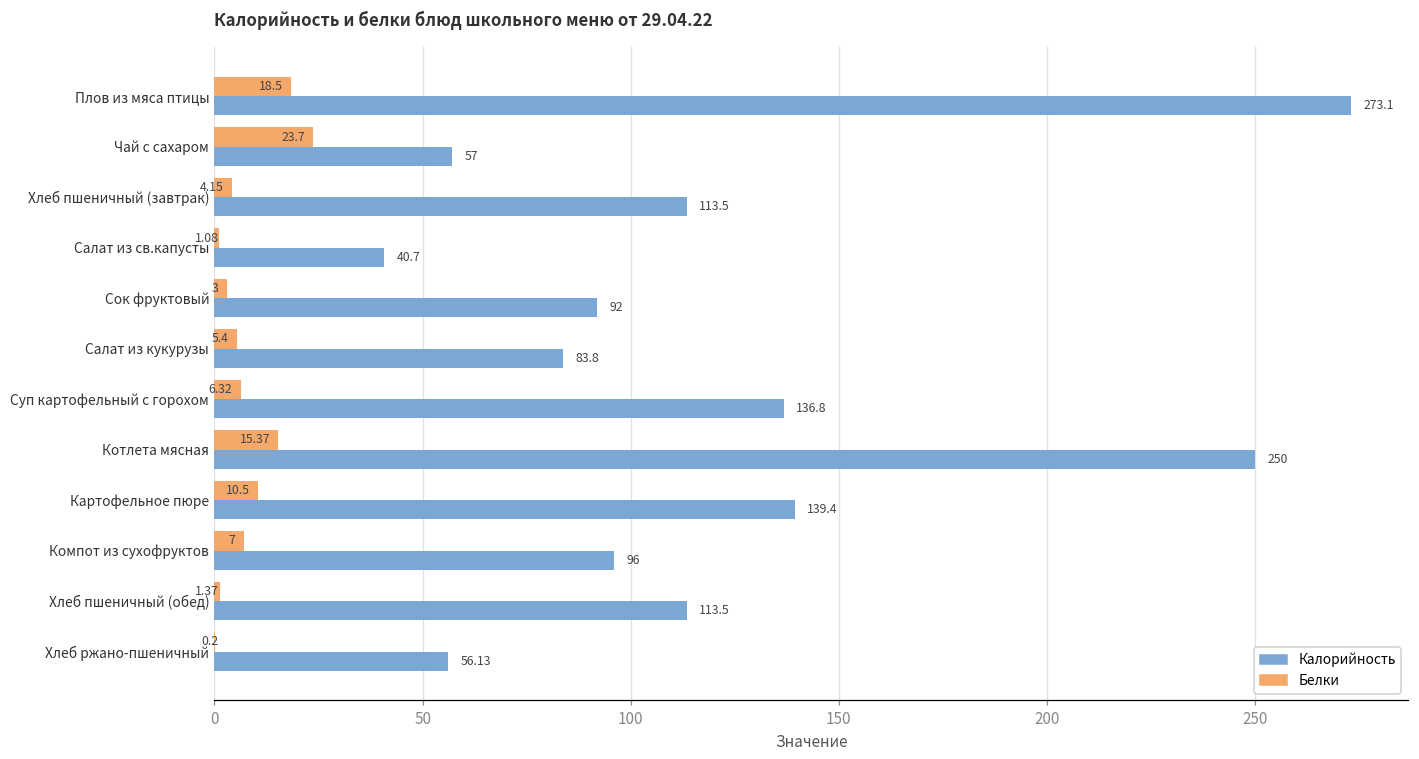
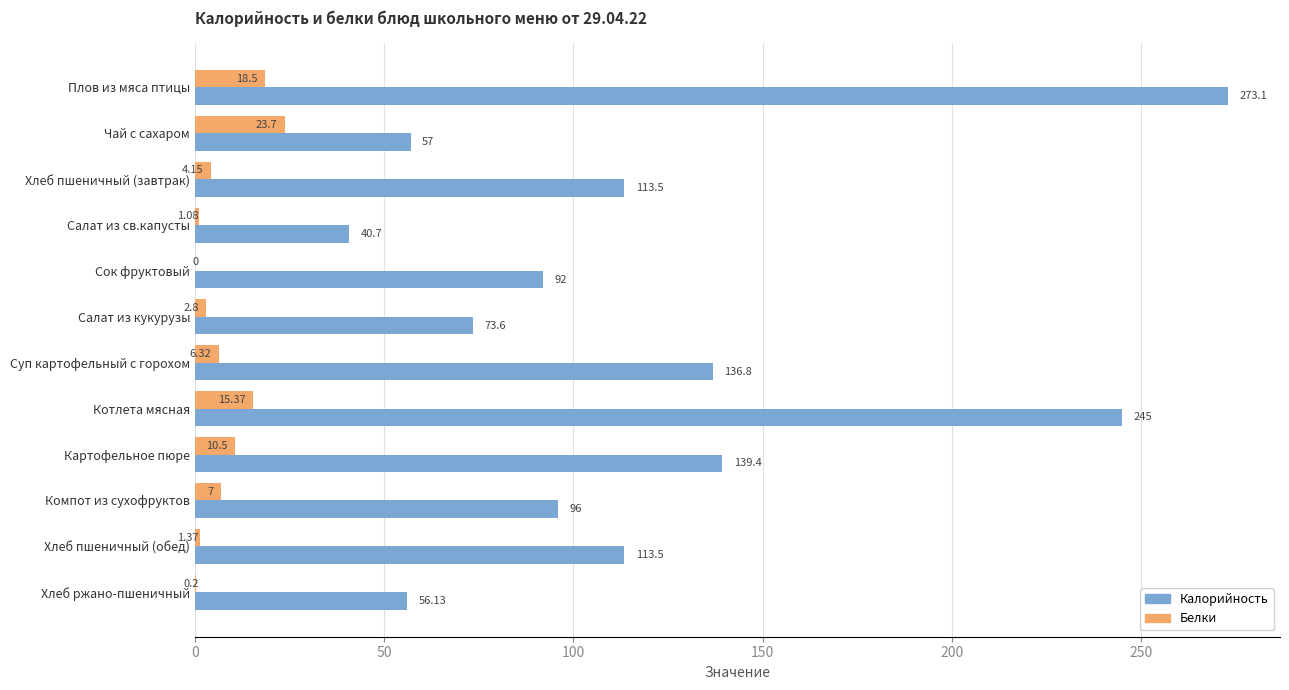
  {
    "Калорийность": {
      "Плов из мяса птицы": 273.1,
      "Чай с сахаром": 57,
      "Хлеб пшеничный (завтрак)": 113.5,
      "Салат из св.капусты": 40.7,
      "Сок фруктовый": 92,
-     "Салат из кукурузы": 83.8,
+     "Салат из кукурузы": 73.6,
      "Суп картофельный с горохом": 136.8,
-     "Котлета мясная": 250,
+     "Котлета мясная": 245,
      "Картофельное пюре": 139.4,
      "Компот из сухофруктов": 96,
      "Хлеб пшеничный (обед)": 113.5,
      "Хлеб ржано-пшеничный": 56.13
    },
    "Белки": {
      "Плов из мяса птицы": 18.5,
      "Чай с сахаром": 23.7,
      "Хлеб пшеничный (завтрак)": 4.15,
      "Салат из св.капусты": 1.08,
-     "Сок фруктовый": 3,
-     "Салат из кукурузы": 5.4,
+     "Сок фруктовый": 0,
+     "Салат из кукурузы": 2.8,
      "Суп картофельный с горохом": 6.32,
      "Котлета мясная": 15.37,
      "Картофельное пюре": 10.5,
      "Компот из сухофруктов": 7,
      "Хлеб пшеничный (обед)": 1.37,
      "Хлеб ржано-пшеничный": 0.2
    }
  }
